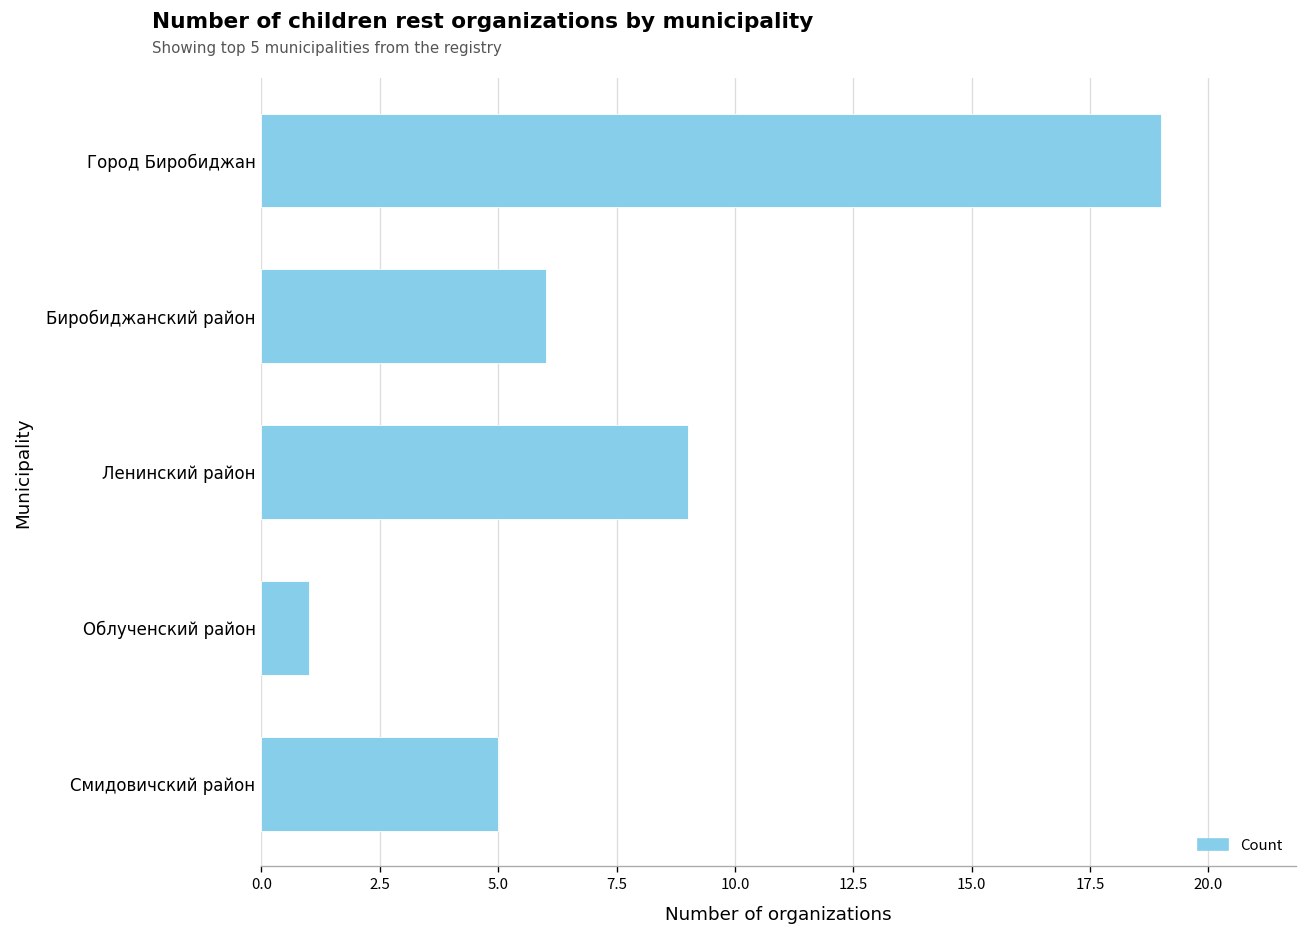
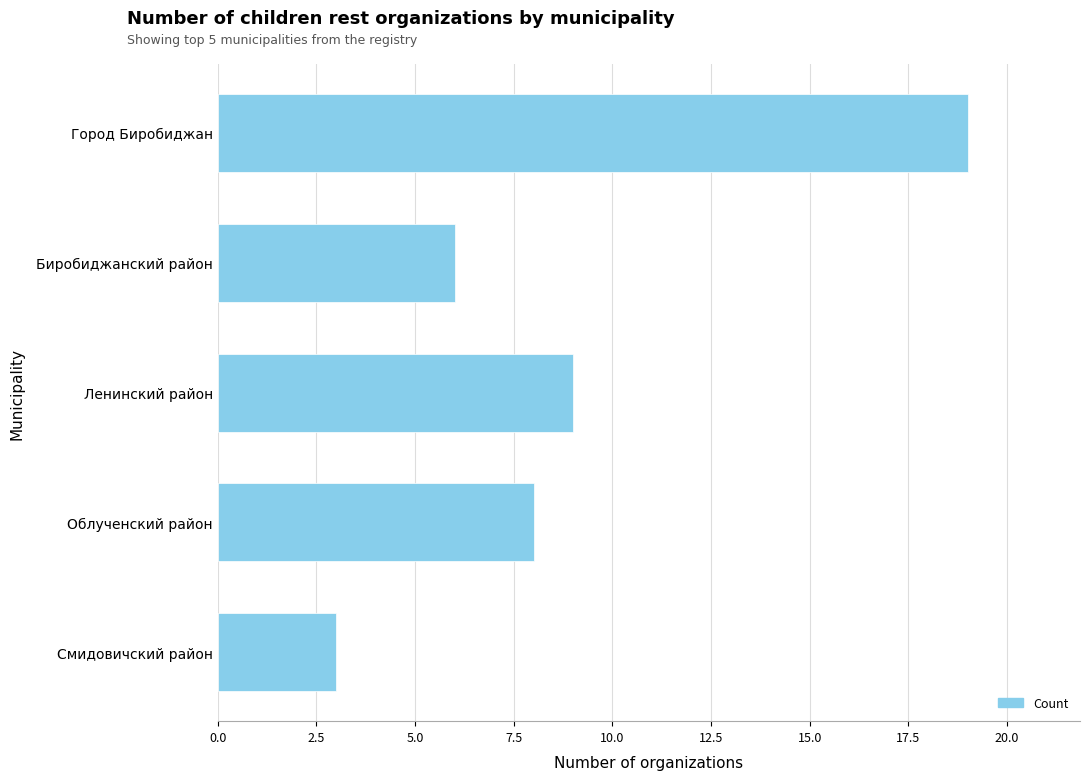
  {
    "Город Биробиджан": 19,
    "Биробиджанский район": 6,
    "Ленинский район": 9,
-   "Облученский район": 1,
-   "Смидовичский район": 5
+   "Облученский район": 8,
+   "Смидовичский район": 3
  }
